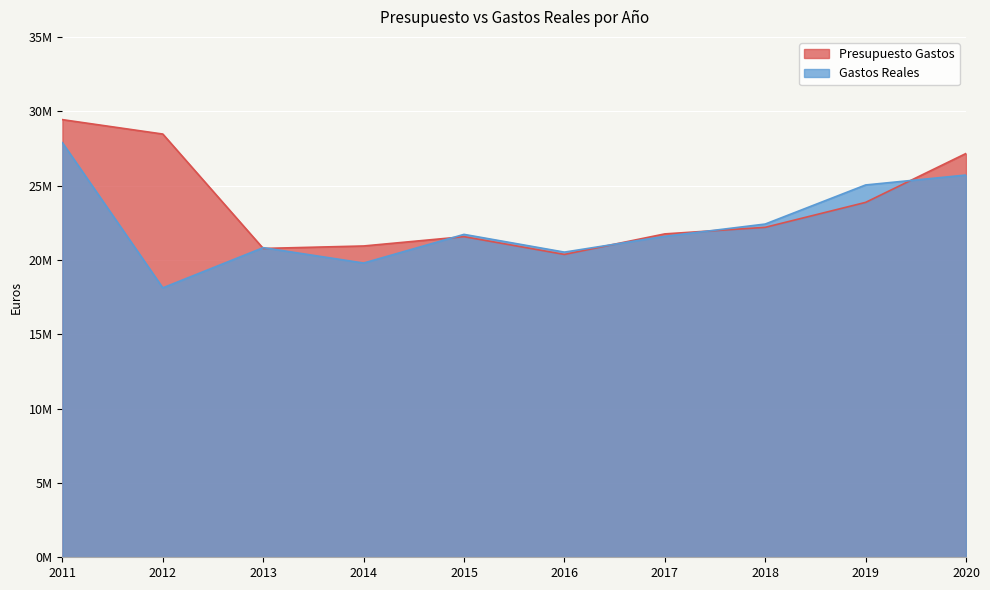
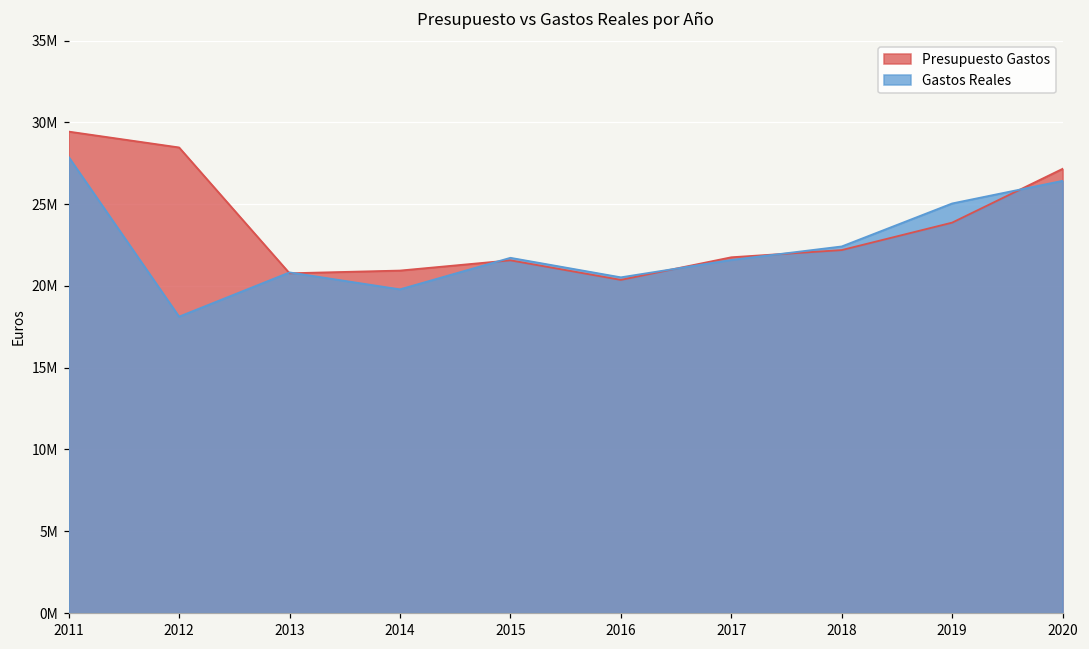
  {
    "Presupuesto Gastos": {
      "2011": 29400000,
      "2012": 28500000,
      "2014": 20900000,
      "2018": 22200000,
      "2019": 23900000,
      "2020": 27200000
    },
    "Gastos Reales": {
      "2011": 27900000,
      "2012": 18100000,
      "2014": 19800000,
      "2018": 22400000,
      "2019": 25000000,
-     "2020": 25700000
+     "2020": 26400000
    }
  }
